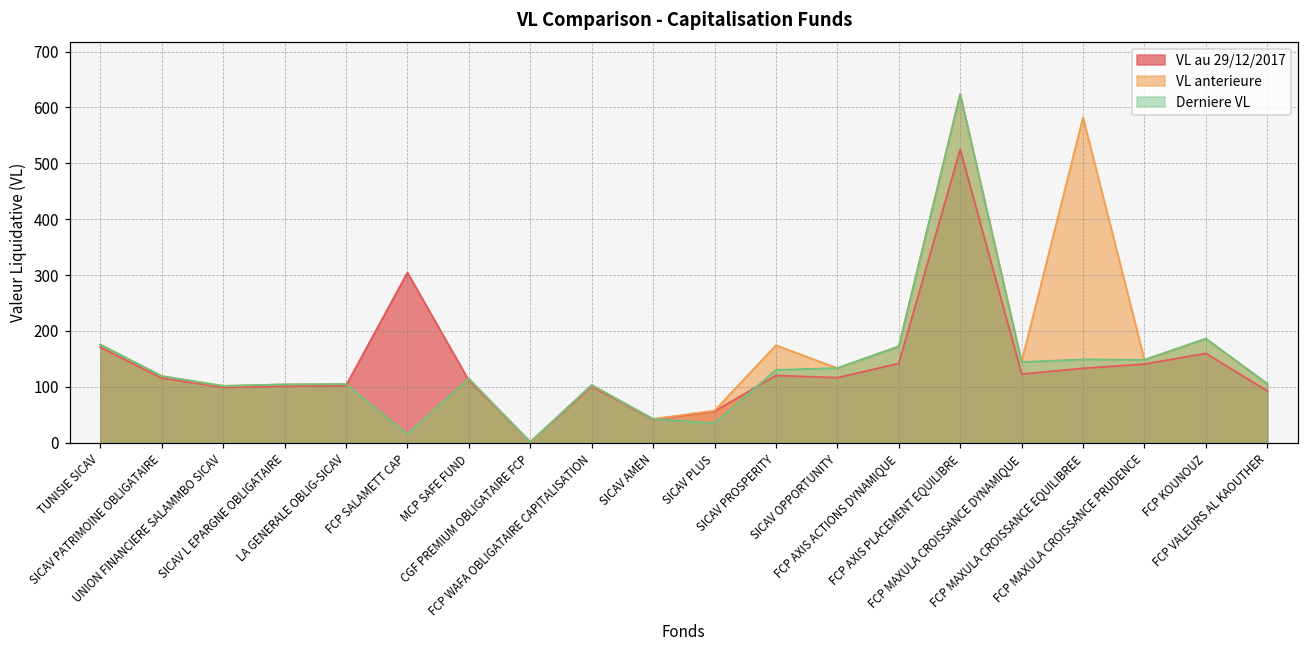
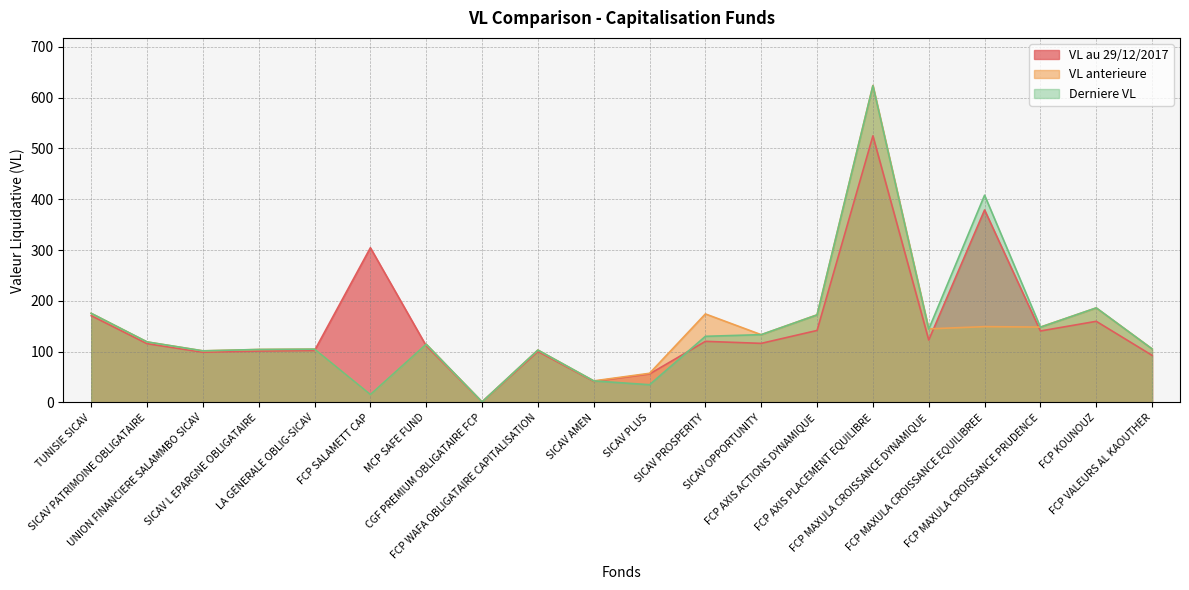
  {
    "VL au 29/12/2017": {
      "FCP SALAMETT CAP": 300,
      "SICAV PROSPERITY": 120,
      "SICAV OPPORTUNITY": 120,
      "FCP AXIS ACTIONS DYNAMIQUE": 140,
      "FCP AXIS PLACEMENT EQUILIBRE": 520,
      "FCP MAXULA CROISSANCE DYNAMIQUE": 120,
-     "FCP MAXULA CROISSANCE EQUILIBREE": 130,
+     "FCP MAXULA CROISSANCE EQUILIBREE": 380,
      "FCP MAXULA CROISSANCE PRUDENCE": 140,
      "FCP KOUNOUZ": 160,
      "FCP VALEURS AL KAOUTHER": 90
    },
    "VL anterieure": {
      "SICAV PROSPERITY": 170,
-     "FCP MAXULA CROISSANCE EQUILIBREE": 580
+     "FCP MAXULA CROISSANCE EQUILIBREE": 150
    },
    "Derniere VL": {
      "SICAV PLUS": 40,
      "SICAV PROSPERITY": 130,
-     "FCP MAXULA CROISSANCE EQUILIBREE": 150
+     "FCP MAXULA CROISSANCE EQUILIBREE": 410
    }
  }
